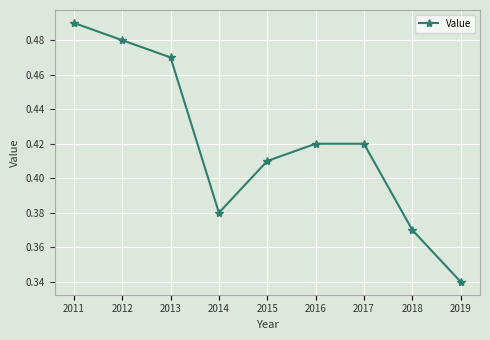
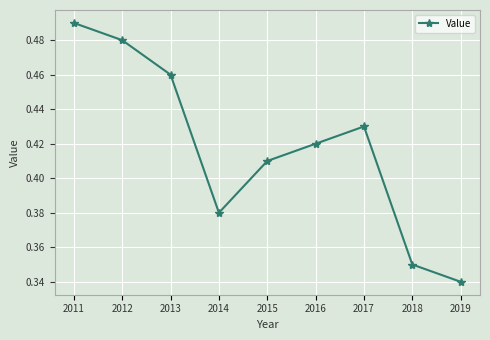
  {
    "2011": 0.49,
    "2012": 0.48,
-   "2013": 0.47,
+   "2013": 0.46,
    "2014": 0.38,
    "2015": 0.41,
    "2016": 0.42,
-   "2017": 0.42,
-   "2018": 0.37,
+   "2017": 0.43,
+   "2018": 0.35,
    "2019": 0.34
  }
